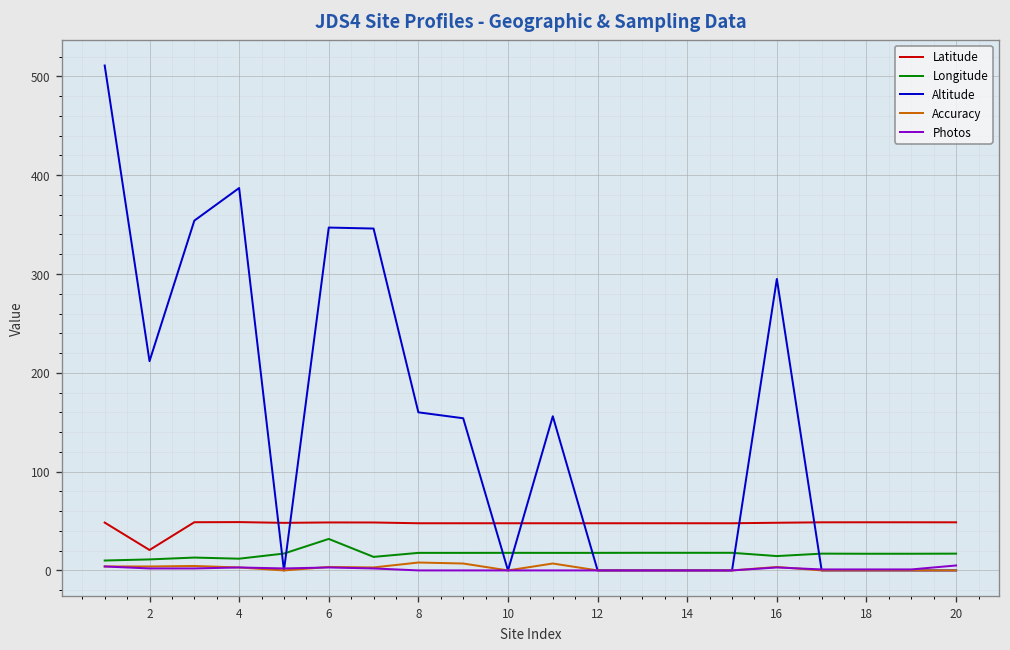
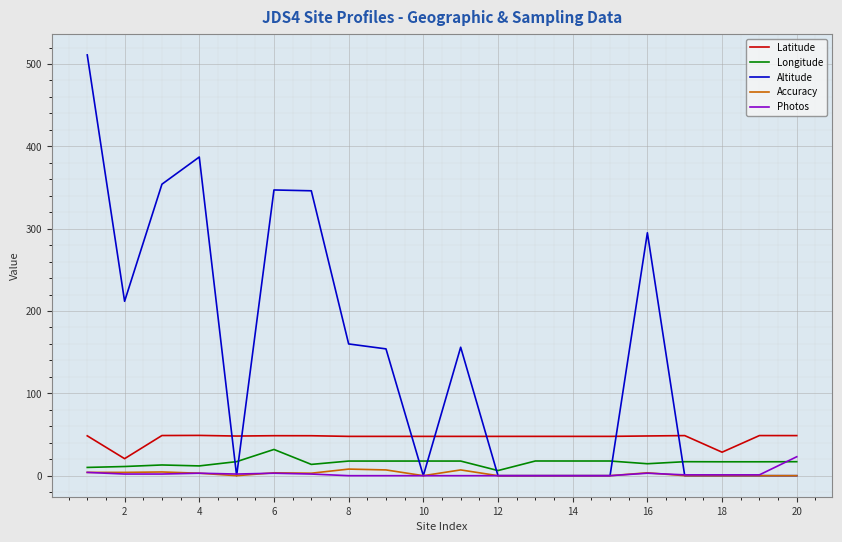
  {
    "Latitude": {
      "2": 20,
      "4": 50,
      "6": 50,
      "8": 50,
      "10": 50,
      "12": 50,
      "14": 50,
      "16": 50,
-     "18": 50,
+     "18": 30,
      "20": 50
    },
    "Longitude": {
      "2": 10,
      "4": 10,
      "6": 30,
      "8": 20,
      "10": 20,
-     "12": 20,
+     "12": 10,
      "14": 20,
      "16": 10,
      "18": 20,
      "20": 20
    },
    "Altitude": {
      "2": 210,
      "4": 390,
      "6": 350,
      "8": 160,
      "16": 300
    },
    "Accuracy": {
      "8": 10
    },
    "Photos": {
      "8": 0,
-     "20": 10
+     "20": 20
    }
  }
